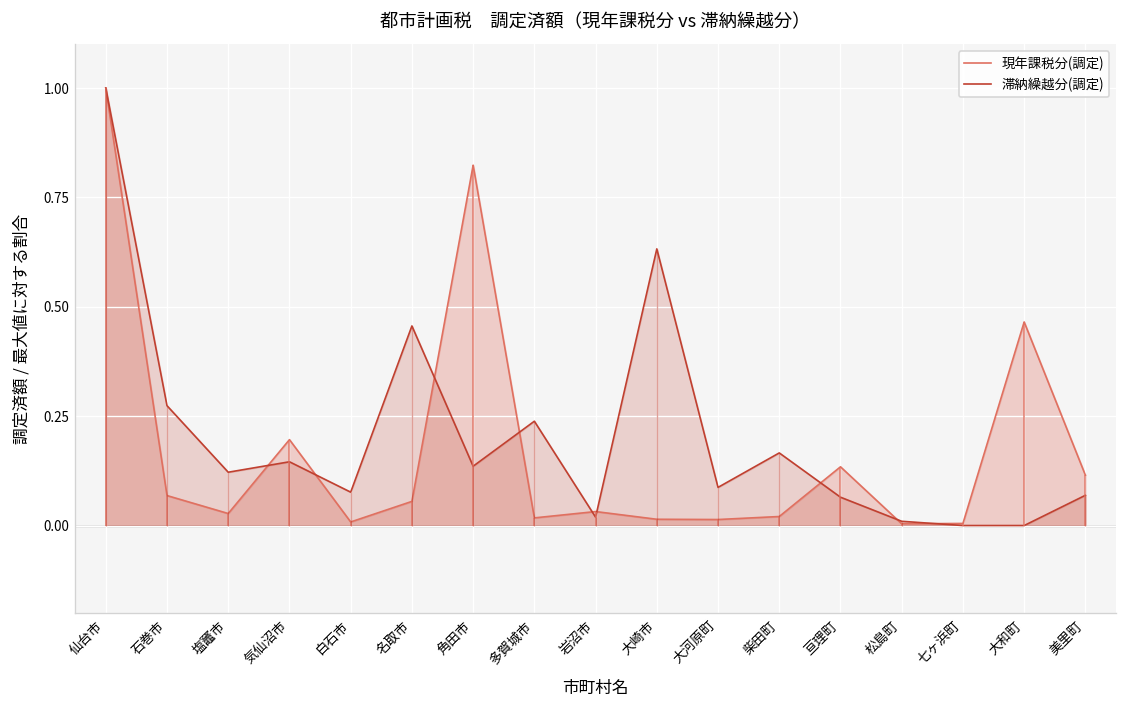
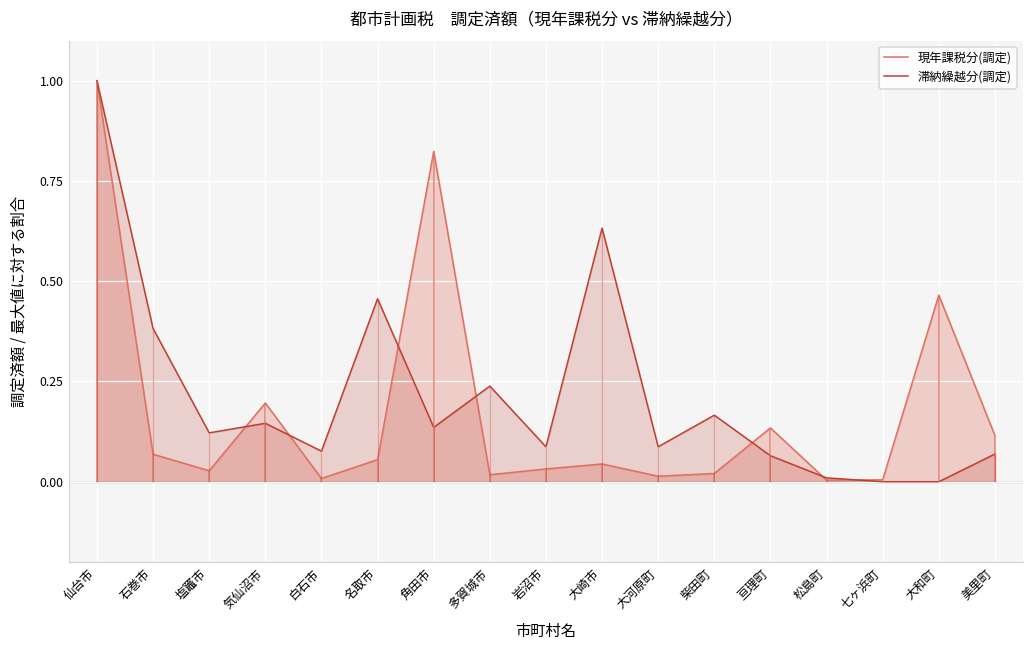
  {
    "現年課税分(調定)": {
      "石巻市": 0.07,
      "塩竈市": 0.03,
      "気仙沼市": 0.20,
      "白石市": 0.01,
      "名取市": 0.06,
      "角田市": 0.82,
      "多賀城市": 0.02,
      "岩沼市": 0.03,
-     "大崎市": 0.01,
+     "大崎市": 0.04,
      "大河原町": 0.01,
      "柴田町": 0.02,
      "亘理町": 0.13,
      "大和町": 0.47,
      "美里町": 0.12
    },
    "滞納繰越分(調定)": {
-     "石巻市": 0.27,
+     "石巻市": 0.38,
      "塩竈市": 0.12,
      "気仙沼市": 0.15,
      "白石市": 0.08,
      "名取市": 0.46,
      "角田市": 0.14,
      "多賀城市": 0.24,
-     "岩沼市": 0.02,
+     "岩沼市": 0.09,
      "大崎市": 0.63,
      "大河原町": 0.09,
      "柴田町": 0.17,
      "亘理町": 0.06,
      "大和町": 0.00,
      "美里町": 0.07
    }
  }
